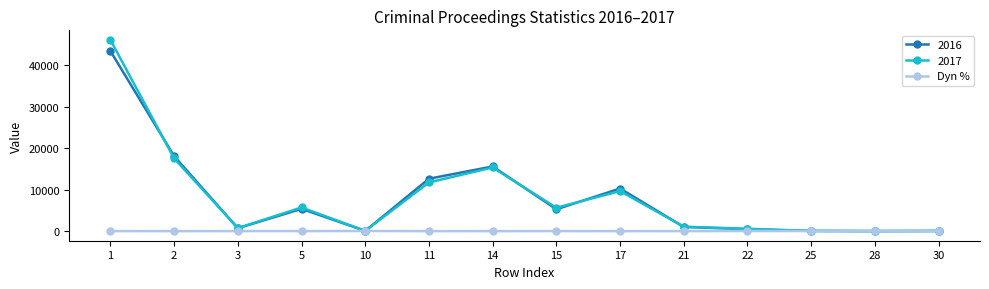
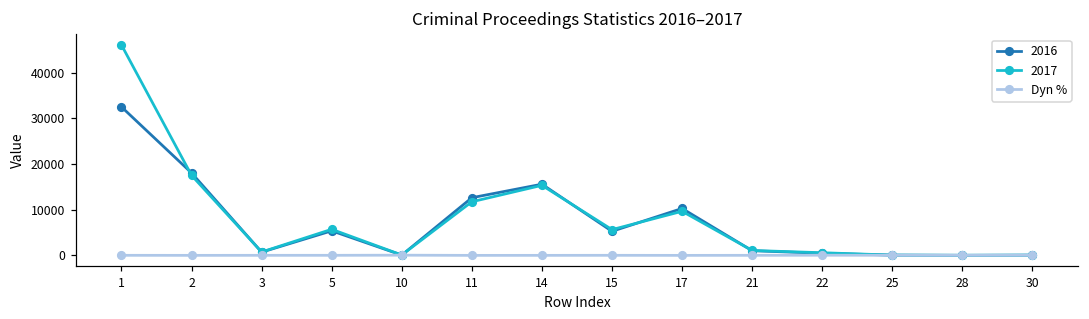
  {
    "2016": {
-     "1": 43000,
+     "1": 33000,
      "11": 13000,
      "17": 10000
    },
    "2017": {
      "1": 46000,
      "11": 12000,
      "17": 10000
    },
    "Dyn %": {
      "1": 0,
      "2": 0,
      "3": 0,
      "5": 0,
      "11": 0,
      "14": 0,
      "15": 0,
      "17": 0,
      "21": 0
    }
  }
